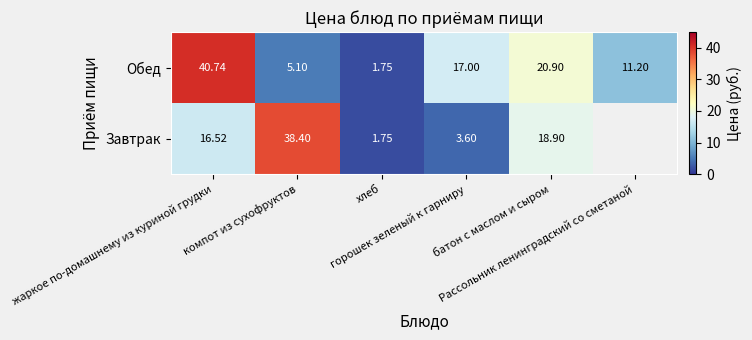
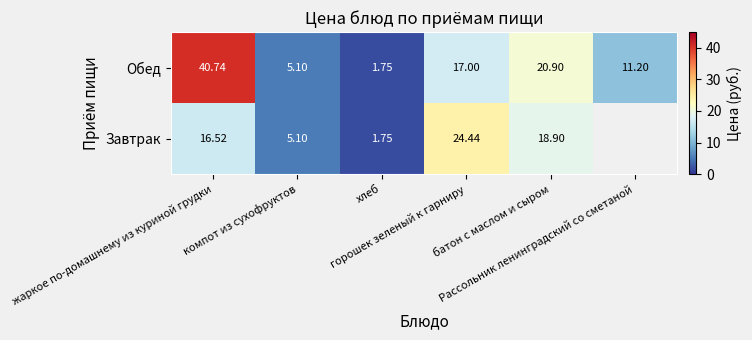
  {
    "Обед": {
      "жаркое по-домашнему из куриной грудки": 40.74,
      "компот из сухофруктов": 5.10,
      "хлеб": 1.75,
      "горошек зеленый к гарниру": 17.00,
      "батон с маслом и сыром": 20.90,
      "Рассольник ленинградский со сметаной": 11.20
    },
    "Завтрак": {
      "жаркое по-домашнему из куриной грудки": 16.52,
-     "компот из сухофруктов": 38.40,
+     "компот из сухофруктов": 5.10,
      "хлеб": 1.75,
-     "горошек зеленый к гарниру": 3.60,
+     "горошек зеленый к гарниру": 24.44,
      "батон с маслом и сыром": 18.90
    }
  }
